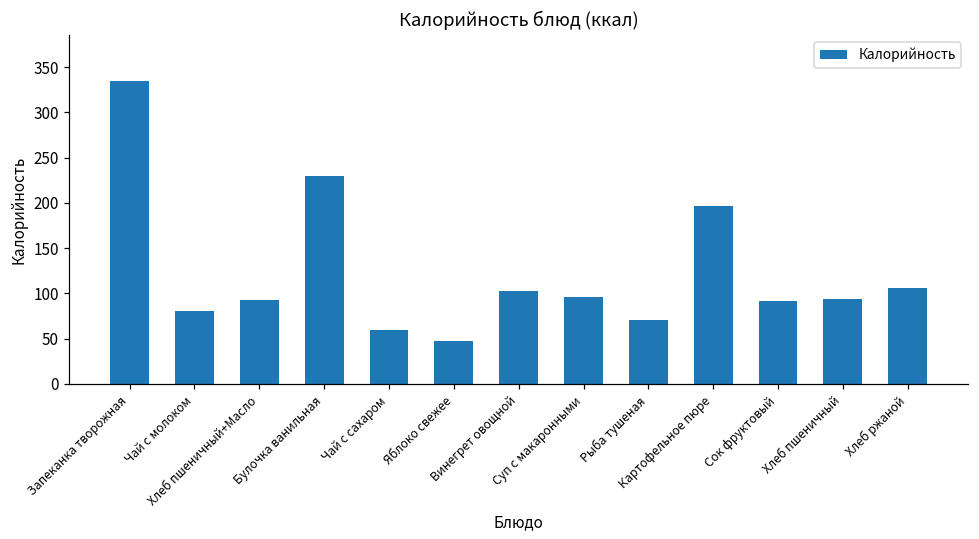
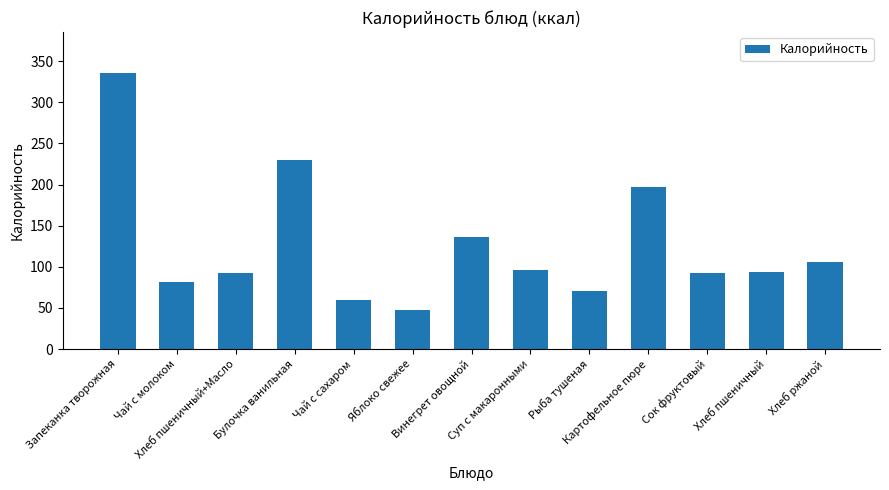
  {
    "Запеканка творожная": 340,
    "Чай с молоком": 80,
    "Хлеб пшеничный+Масло": 90,
    "Булочка ванильная": 230,
    "Чай с сахаром": 60,
    "Яблоко свежее": 50,
-   "Винегрет овощной": 100,
+   "Винегрет овощной": 140,
    "Суп с макаронными": 100,
    "Рыба тушеная": 70,
    "Картофельное пюре": 200,
    "Сок фруктовый": 90,
    "Хлеб пшеничный": 90,
    "Хлеб ржаной": 110
  }
